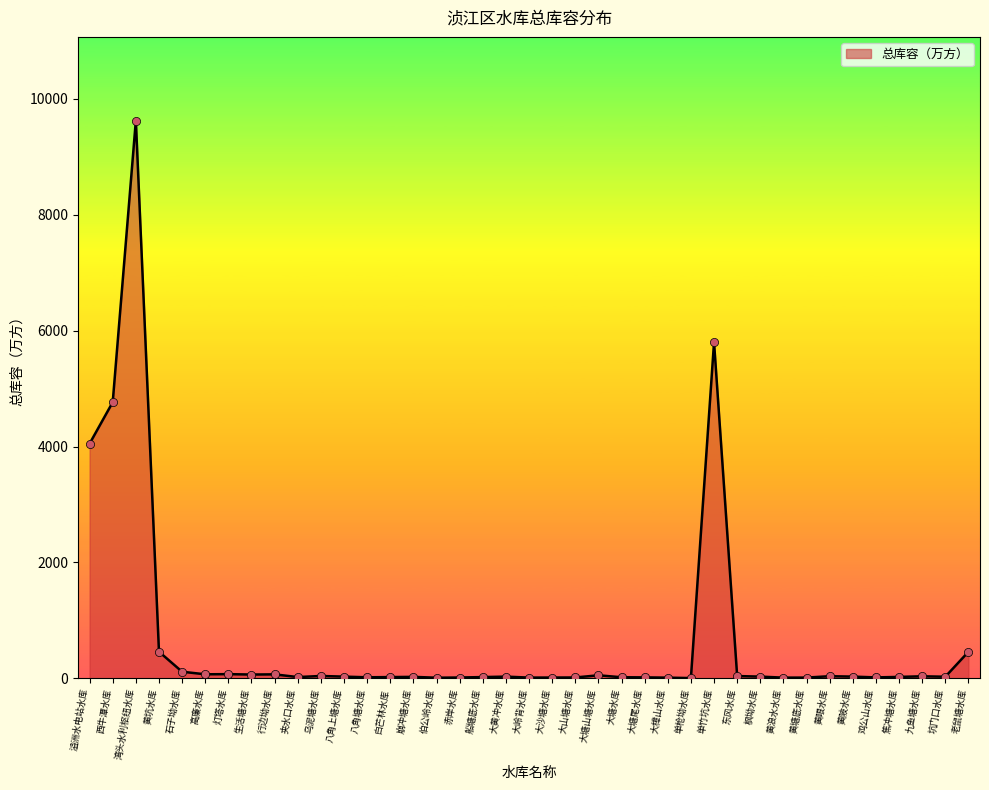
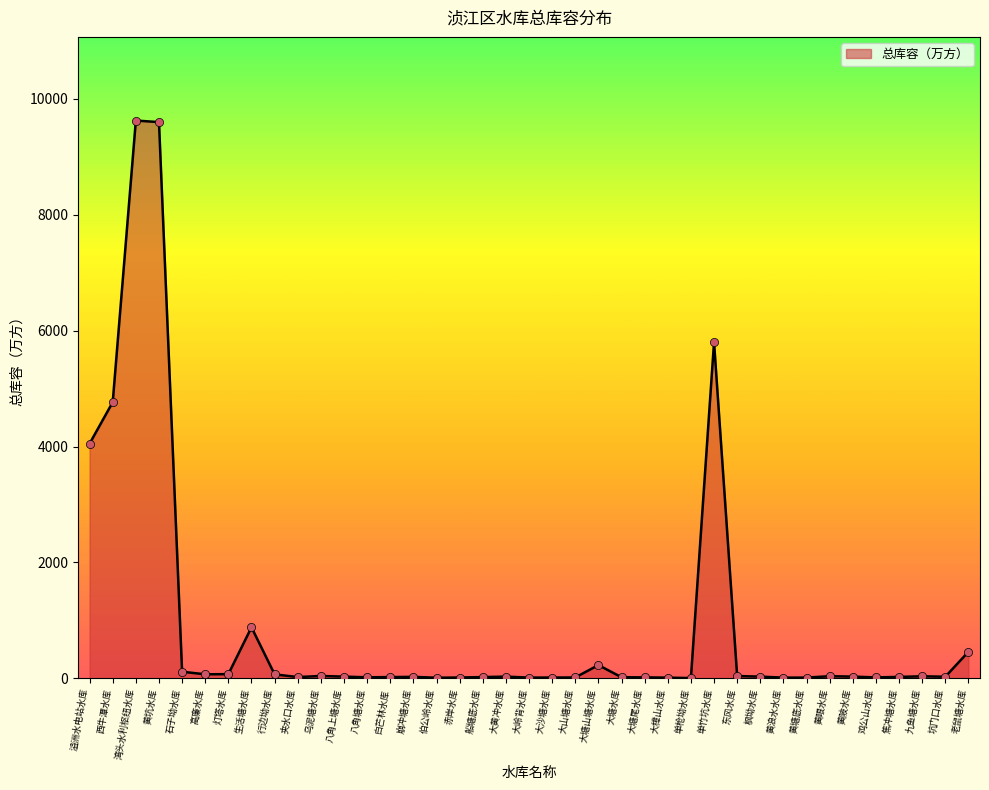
  {
    "溢洲水电站水库": 4100,
    "西牛潭水库": 4800,
    "湾头水利枢纽水库": 9600,
-   "黄坑水库": 500,
+   "黄坑水库": 9600,
    "石子坳水库": 100,
    "高廉水库": 100,
    "灯塔水库": 100,
-   "生活塘水库": 100,
+   "生活塘水库": 900,
    "行边坳水库": 100,
    "夹水口水库": 0,
    "乌泥塘水库": 0,
    "八角上塘水库": 0,
    "八角塘水库": 0,
    "白芒林水库": 0,
    "崩冲塘水库": 0,
    "伯公岭水库": 0,
    "赤岸水库": 0,
    "船塘底水库": 0,
    "大黄冲水库": 0,
    "大岭背水库": 0,
    "大沙塘水库": 0,
    "大山塘水库": 0,
-   "大塘山塘水库": 100,
+   "大塘山塘水库": 200,
    "大塘水库": 0,
    "大塘尾水库": 0,
    "大樟山水库": 0,
    "单枪坳水库": 0,
    "单竹坑水库": 5800,
    "东风水库": 0,
    "枫坳水库": 0,
    "黄浪水水库": 0,
    "黄塘底水库": 0,
    "黄眼水库": 0,
    "黄陂水库": 0,
    "鸡公山水库": 0,
    "焦冲塘水库": 0,
    "九鱼塘水库": 0,
    "坑门口水库": 0,
    "老鼠塘水库": 500
  }
